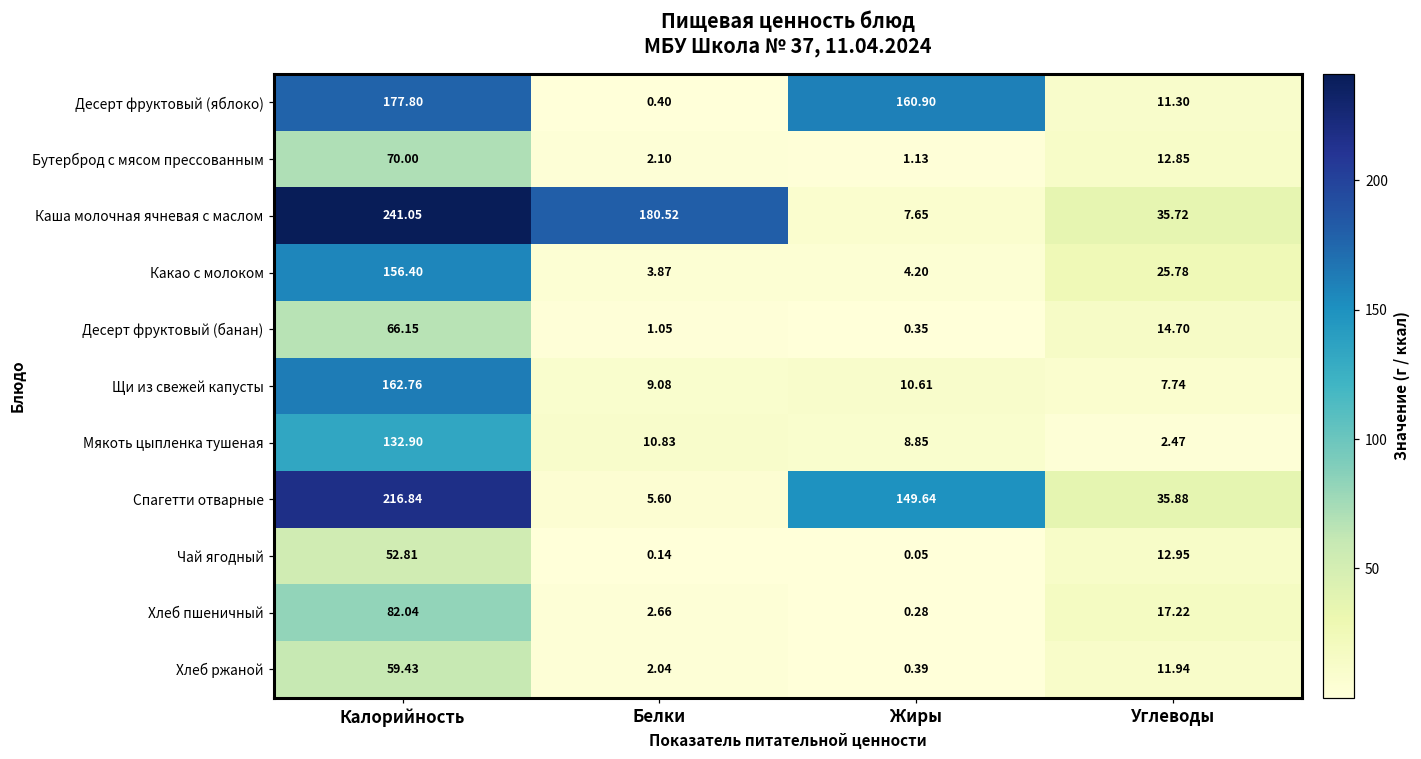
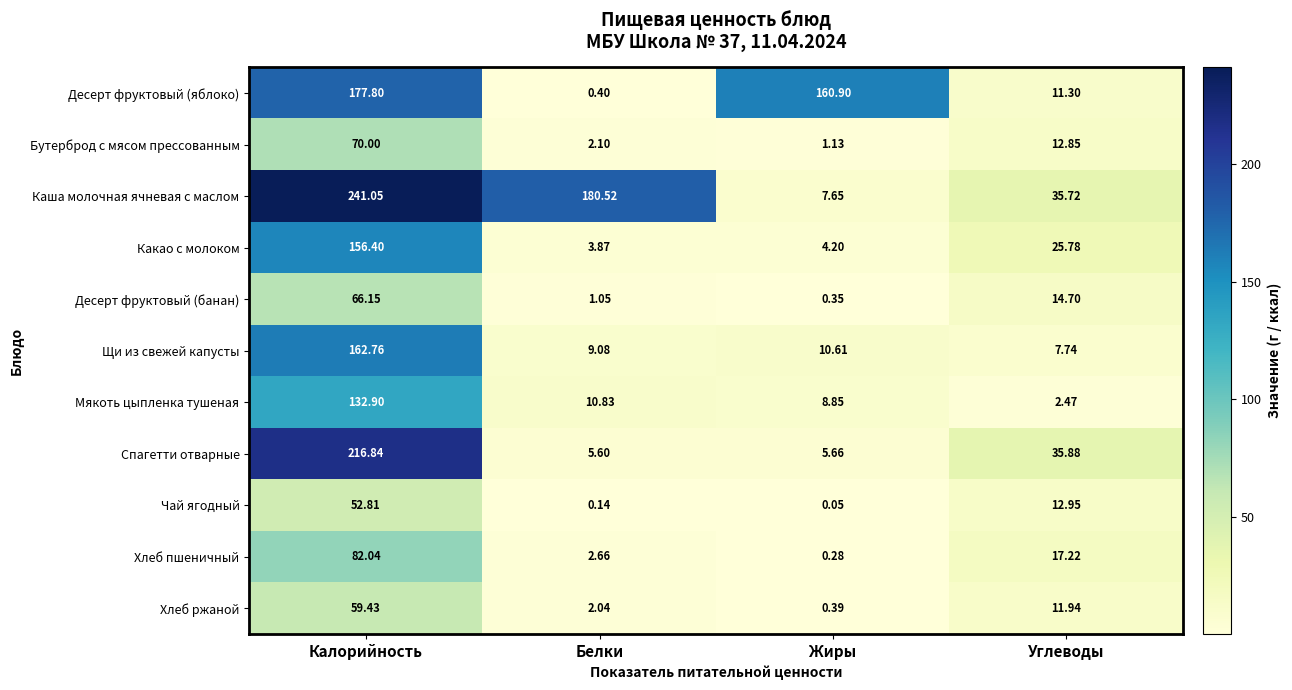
  {
    "Десерт фруктовый (яблоко)": {
      "Калорийность": 177.80,
      "Белки": 0.40,
      "Жиры": 160.90,
      "Углеводы": 11.30
    },
    "Бутерброд с мясом прессованным": {
      "Калорийность": 70.00,
      "Белки": 2.10,
      "Жиры": 1.13,
      "Углеводы": 12.85
    },
    "Каша молочная ячневая с маслом": {
      "Калорийность": 241.05,
      "Белки": 180.52,
      "Жиры": 7.65,
      "Углеводы": 35.72
    },
    "Какао с молоком": {
      "Калорийность": 156.40,
      "Белки": 3.87,
      "Жиры": 4.20,
      "Углеводы": 25.78
    },
    "Десерт фруктовый (банан)": {
      "Калорийность": 66.15,
      "Белки": 1.05,
      "Жиры": 0.35,
      "Углеводы": 14.70
    },
    "Щи из свежей капусты": {
      "Калорийность": 162.76,
      "Белки": 9.08,
      "Жиры": 10.61,
      "Углеводы": 7.74
    },
    "Мякоть цыпленка тушеная": {
      "Калорийность": 132.90,
      "Белки": 10.83,
      "Жиры": 8.85,
      "Углеводы": 2.47
    },
    "Спагетти отварные": {
      "Калорийность": 216.84,
      "Белки": 5.60,
-     "Жиры": 149.64,
+     "Жиры": 5.66,
      "Углеводы": 35.88
    },
    "Чай ягодный": {
      "Калорийность": 52.81,
      "Белки": 0.14,
      "Жиры": 0.05,
      "Углеводы": 12.95
    },
    "Хлеб пшеничный": {
      "Калорийность": 82.04,
      "Белки": 2.66,
      "Жиры": 0.28,
      "Углеводы": 17.22
    },
    "Хлеб ржаной": {
      "Калорийность": 59.43,
      "Белки": 2.04,
      "Жиры": 0.39,
      "Углеводы": 11.94
    }
  }
